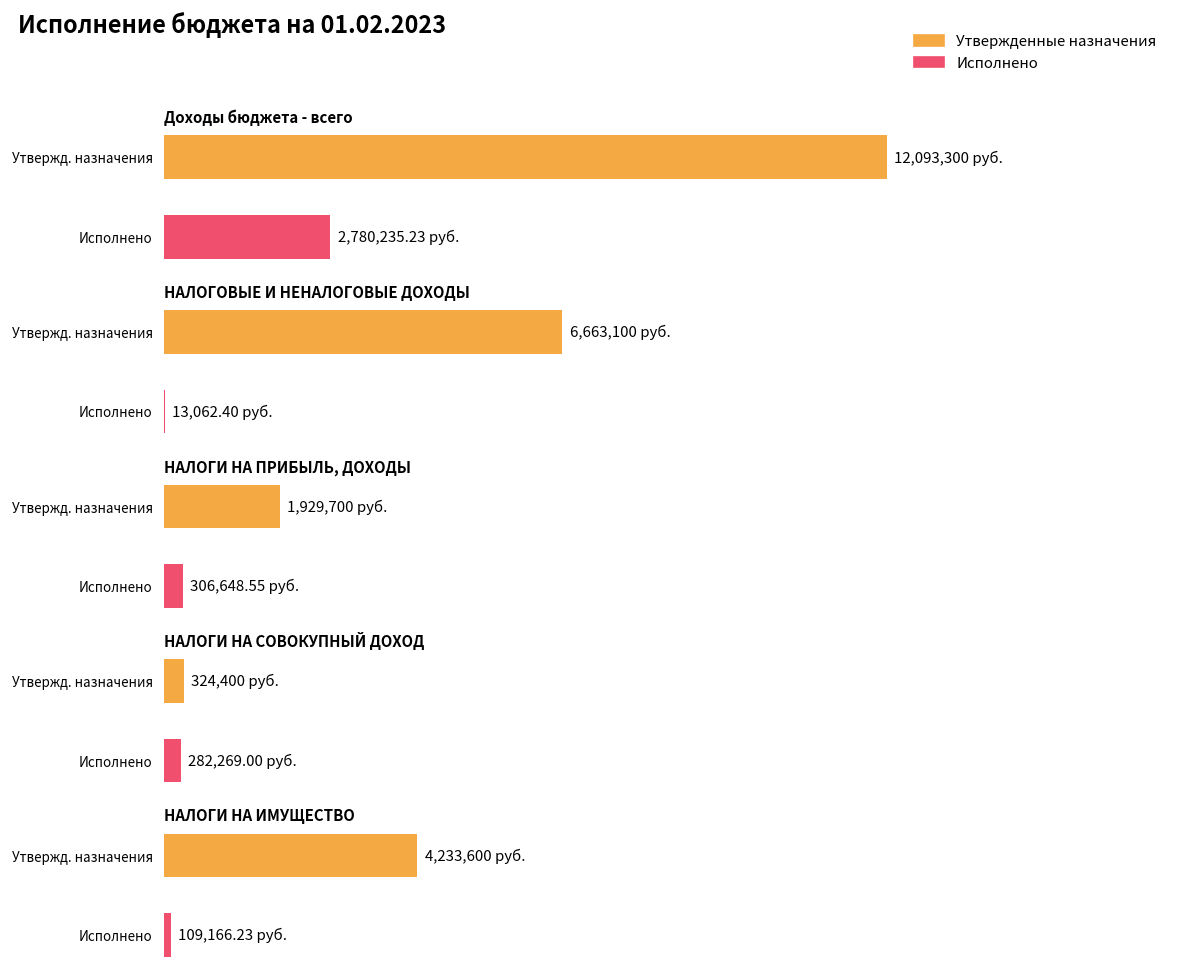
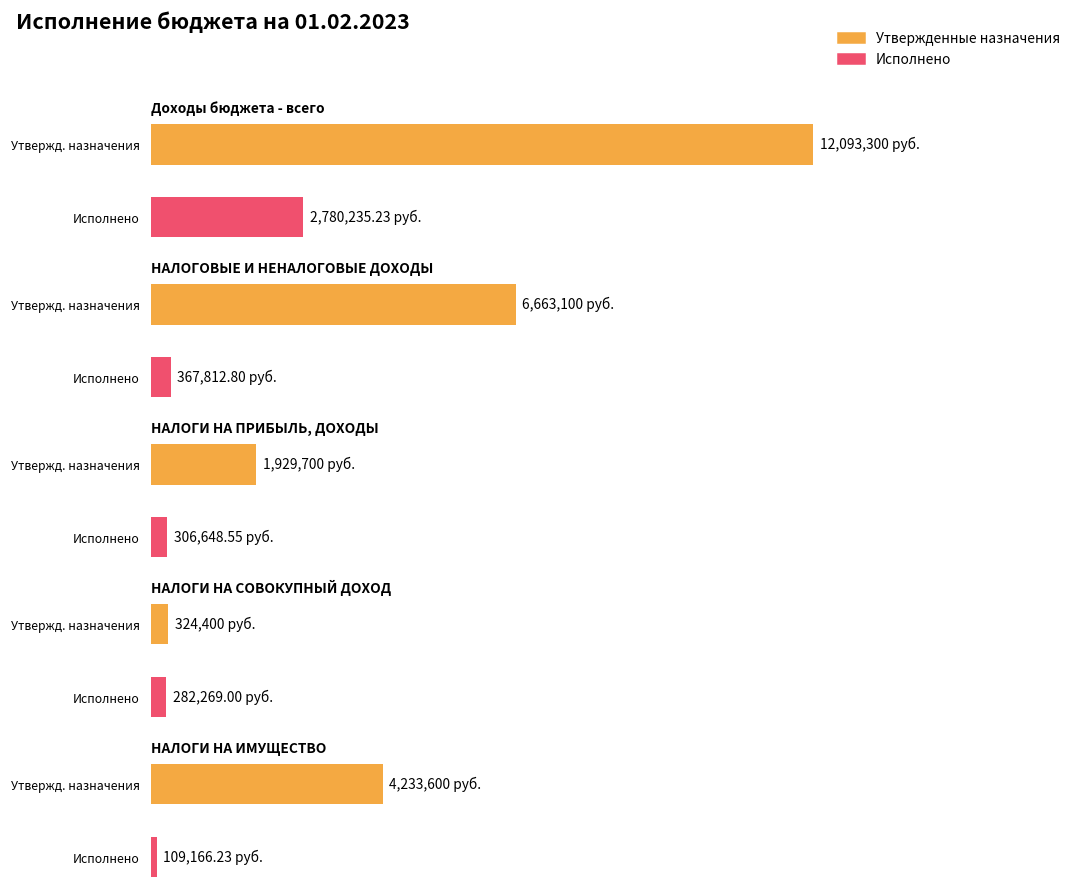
  {
    "Доходы бюджета - всего": {
      "Утвержд. назначения": "12,093,300",
      "Исполнено": "2,780,235.23"
    },
    "НАЛОГОВЫЕ И НЕНАЛОГОВЫЕ ДОХОДЫ": {
      "Утвержд. назначения": "6,663,100",
-     "Исполнено": "13,062.40"
+     "Исполнено": "367,812.80"
    },
    "НАЛОГИ НА ПРИБЫЛЬ, ДОХОДЫ": {
      "Утвержд. назначения": "1,929,700",
      "Исполнено": "306,648.55"
    },
    "НАЛОГИ НА СОВОКУПНЫЙ ДОХОД": {
      "Утвержд. назначения": "324,400",
      "Исполнено": "282,269.00"
    },
    "НАЛОГИ НА ИМУЩЕСТВО": {
      "Утвержд. назначения": "4,233,600",
      "Исполнено": "109,166.23"
    }
  }
